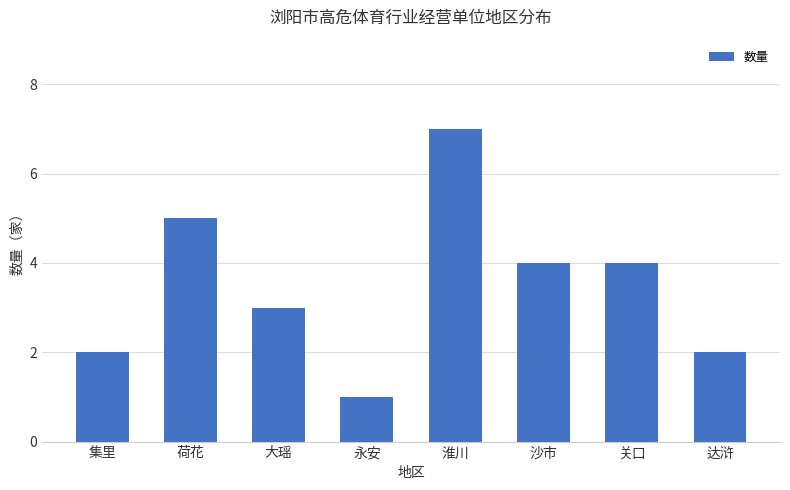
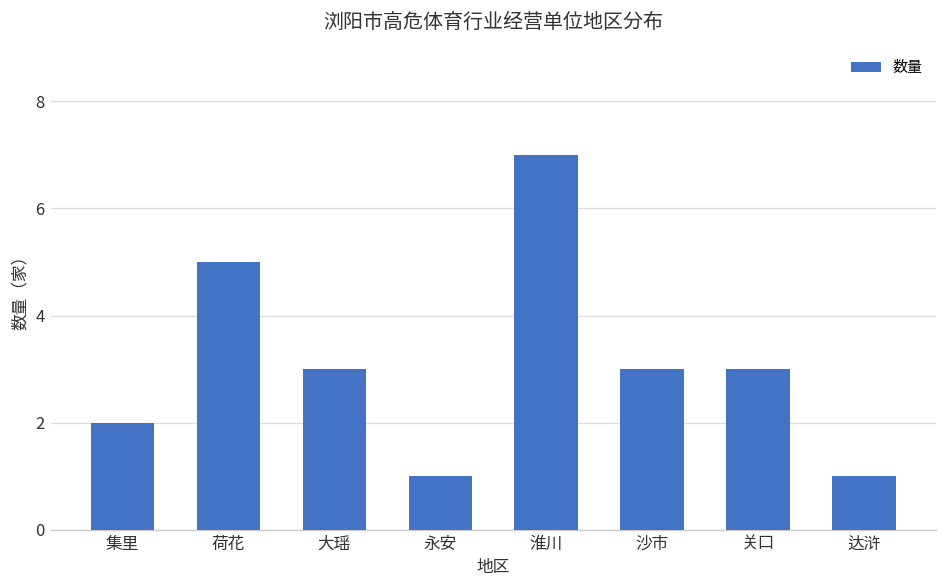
  {
    "集里": 2,
    "荷花": 5,
    "大瑶": 3,
    "永安": 1,
    "淮川": 7,
-   "沙市": 4,
-   "关口": 4,
-   "达浒": 2
+   "沙市": 3,
+   "关口": 3,
+   "达浒": 1
  }
